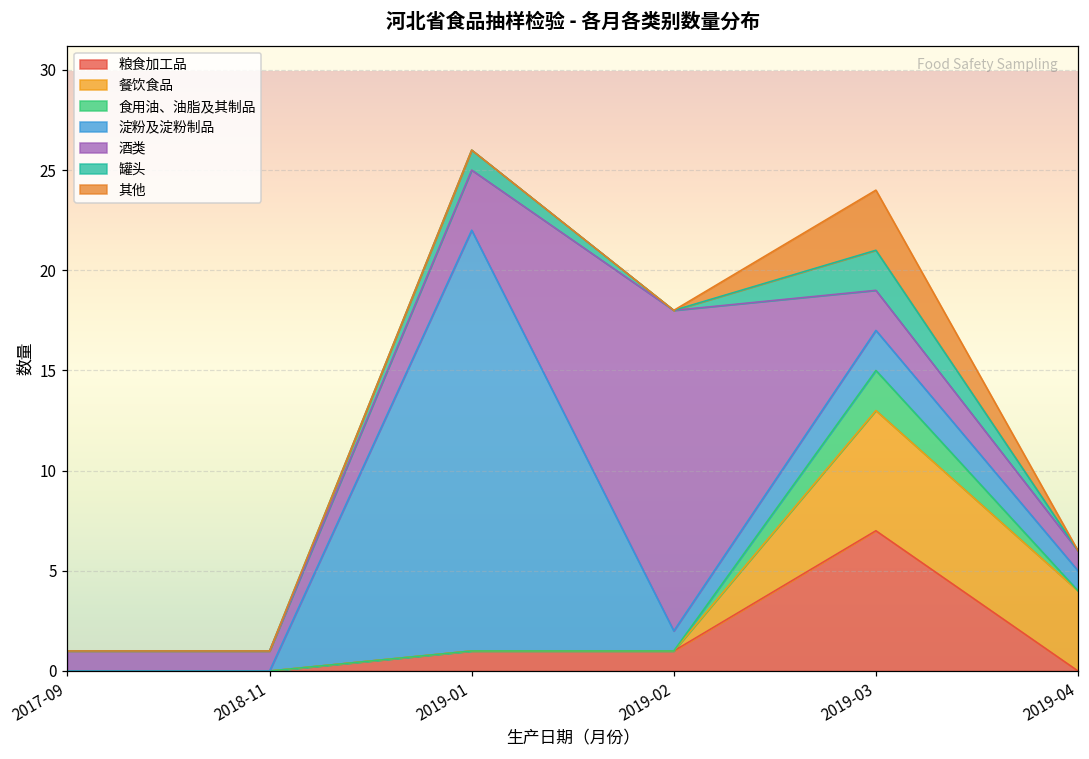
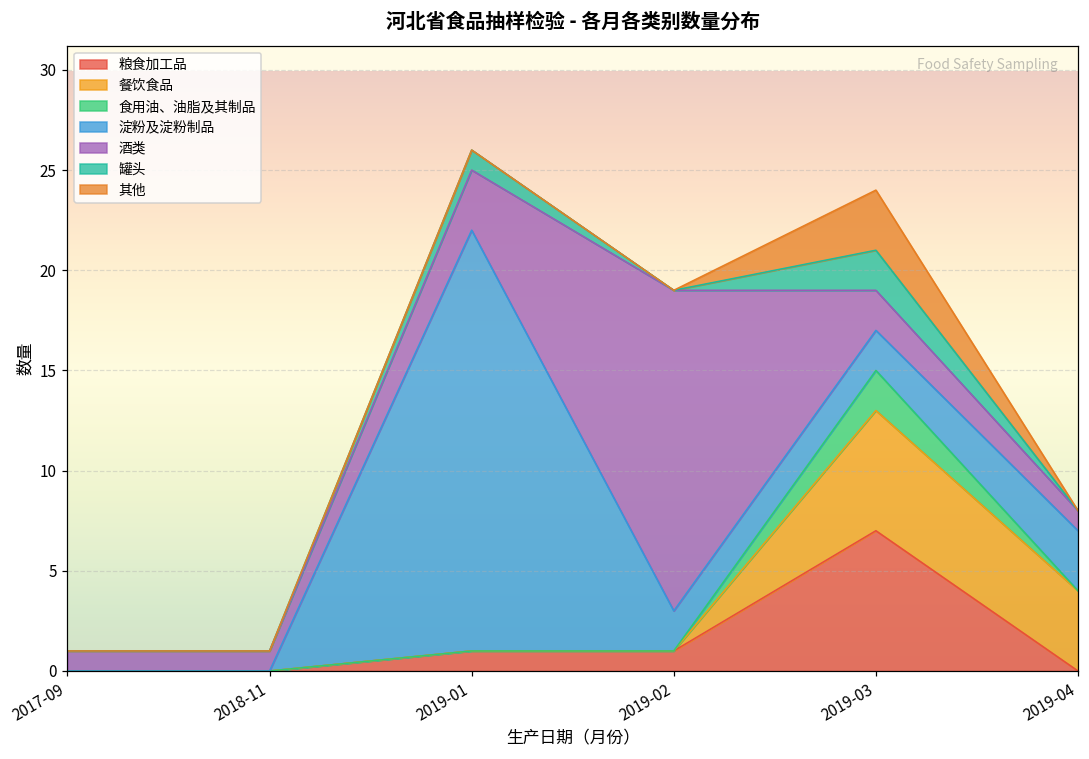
  {
    "淀粉及淀粉制品": {
      "2019-01": 21,
-     "2019-02": 1,
+     "2019-02": 2,
      "2019-03": 2,
-     "2019-04": 1
+     "2019-04": 3
    },
    "酒类": {
      "2019-01": 3,
      "2019-03": 2
    }
  }
